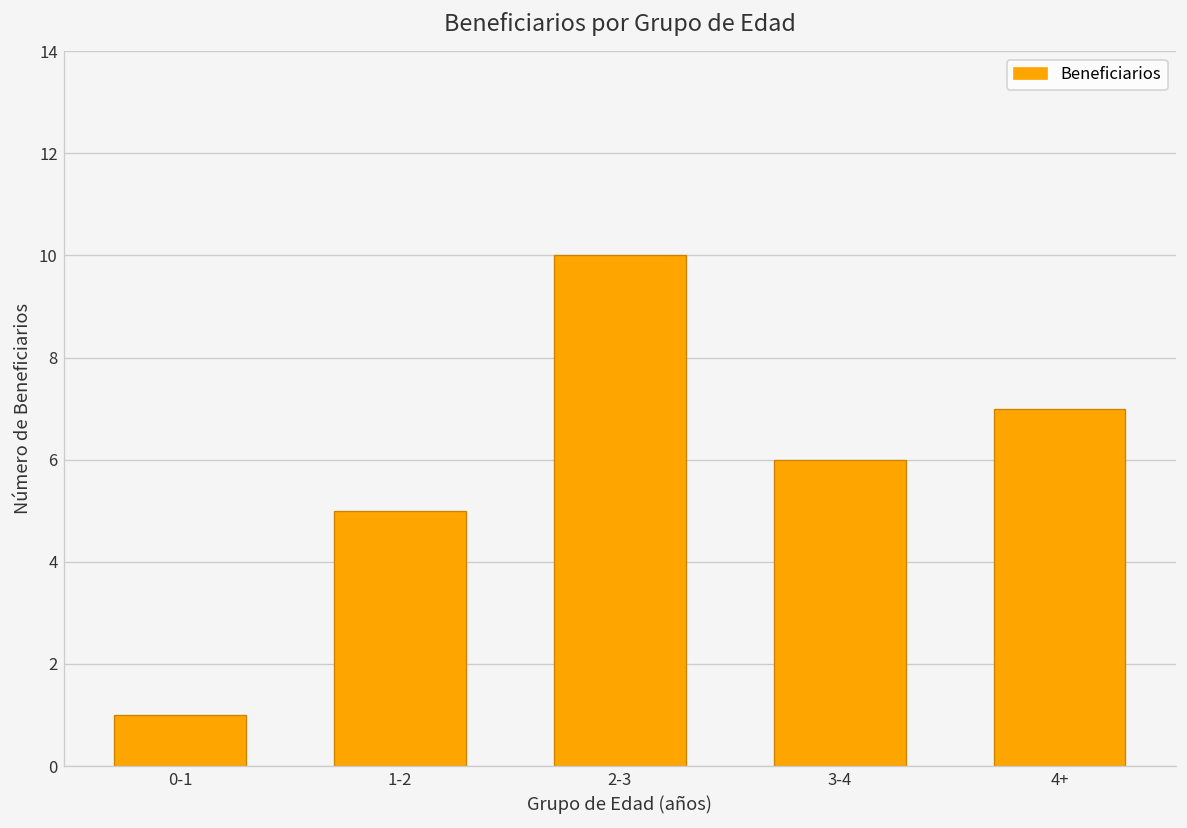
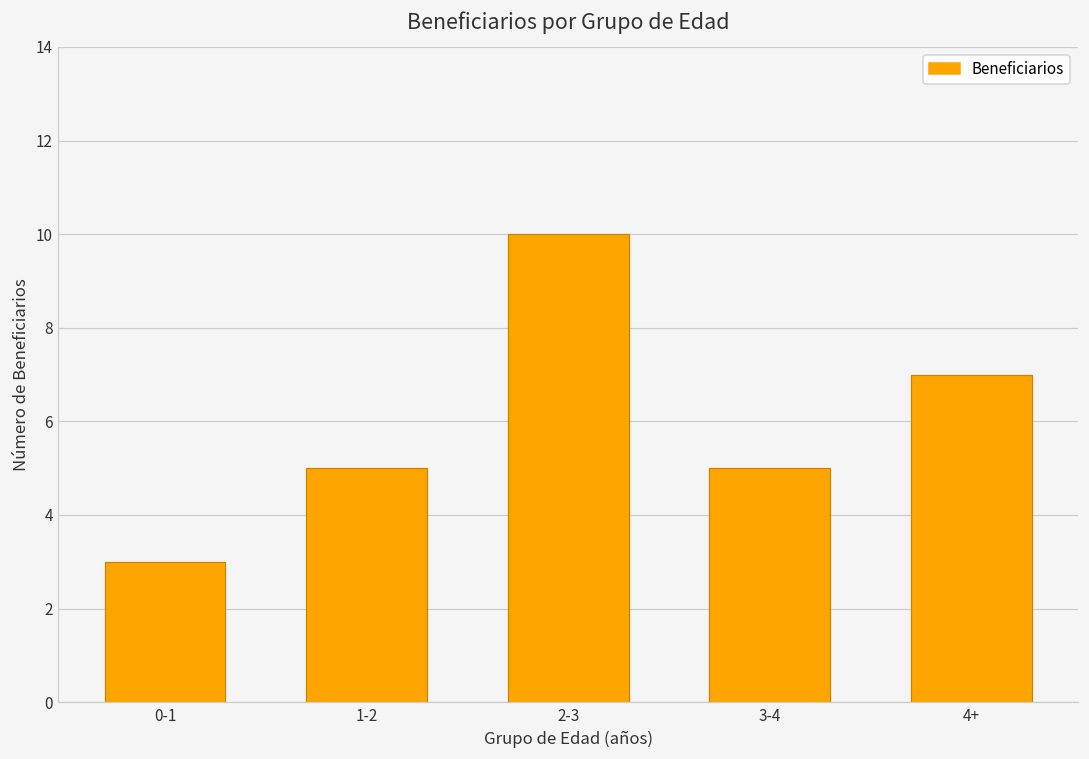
  {
-   "0-1": 1,
+   "0-1": 3,
    "1-2": 5,
    "2-3": 10,
-   "3-4": 6,
+   "3-4": 5,
    "4+": 7
  }
